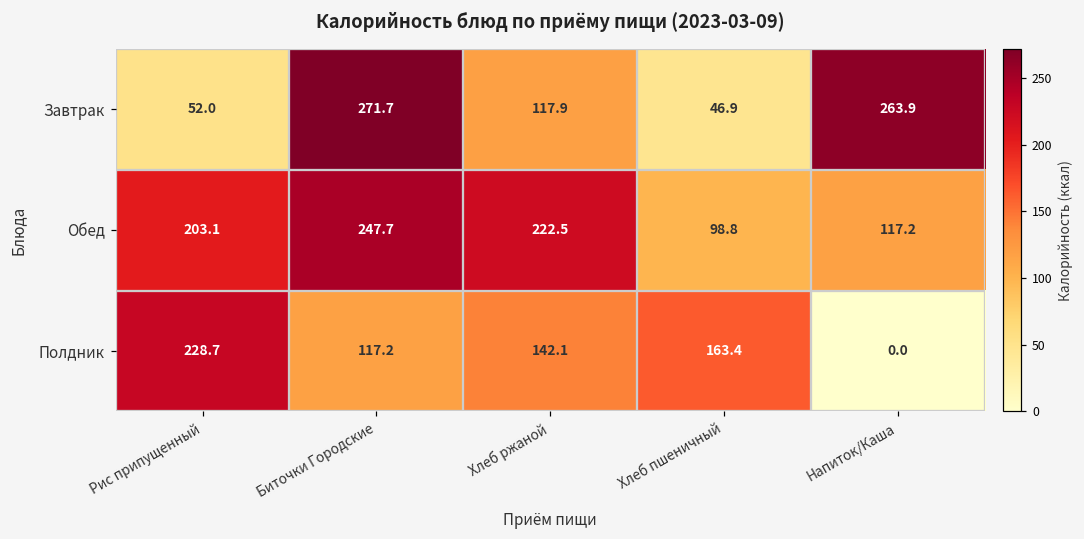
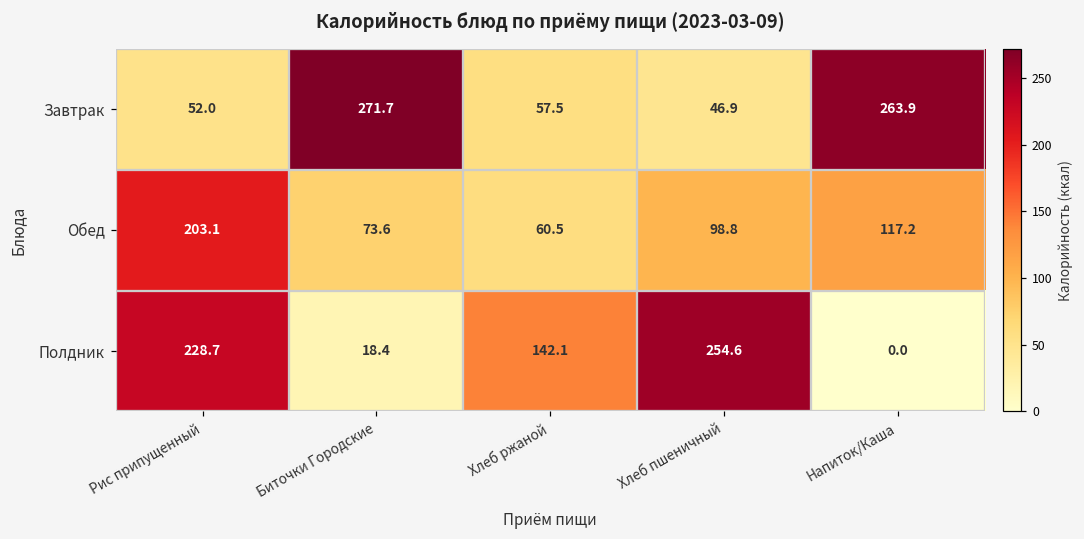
  {
    "Завтрак": {
      "Рис припущенный": 52.0,
      "Биточки Городские": 271.7,
-     "Хлеб ржаной": 117.9,
+     "Хлеб ржаной": 57.5,
      "Хлеб пшеничный": 46.9,
      "Напиток/Каша": 263.9
    },
    "Обед": {
      "Рис припущенный": 203.1,
-     "Биточки Городские": 247.7,
-     "Хлеб ржаной": 222.5,
+     "Биточки Городские": 73.6,
+     "Хлеб ржаной": 60.5,
      "Хлеб пшеничный": 98.8,
      "Напиток/Каша": 117.2
    },
    "Полдник": {
      "Рис припущенный": 228.7,
-     "Биточки Городские": 117.2,
+     "Биточки Городские": 18.4,
      "Хлеб ржаной": 142.1,
-     "Хлеб пшеничный": 163.4,
+     "Хлеб пшеничный": 254.6,
      "Напиток/Каша": 0.0
    }
  }
